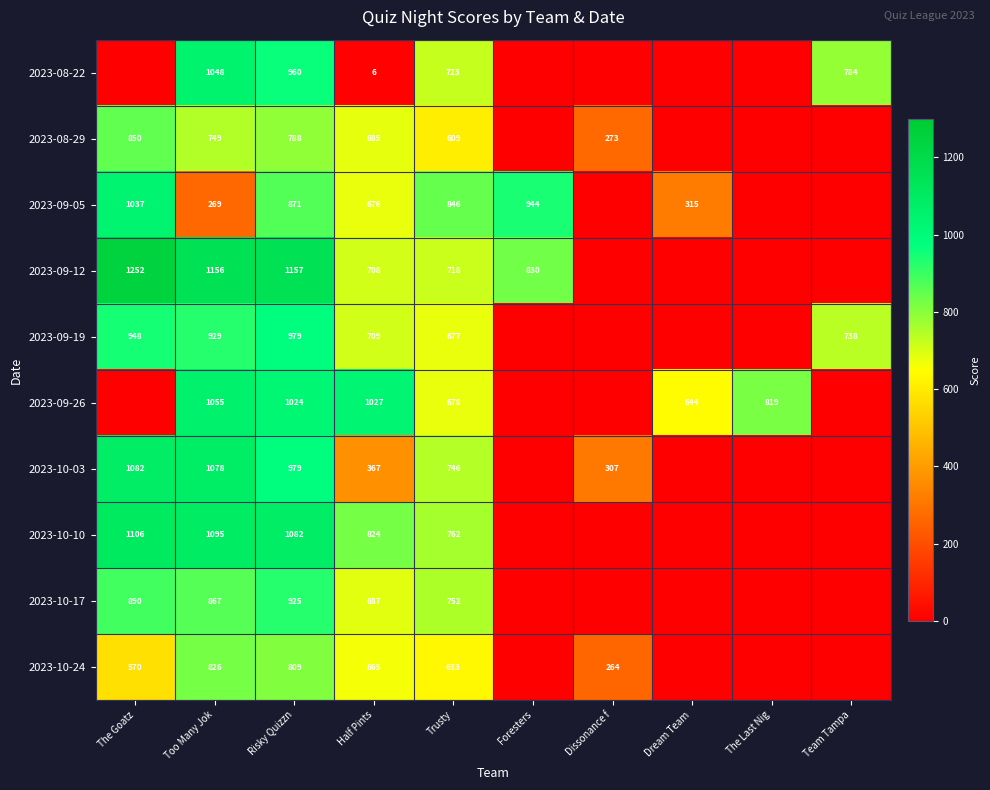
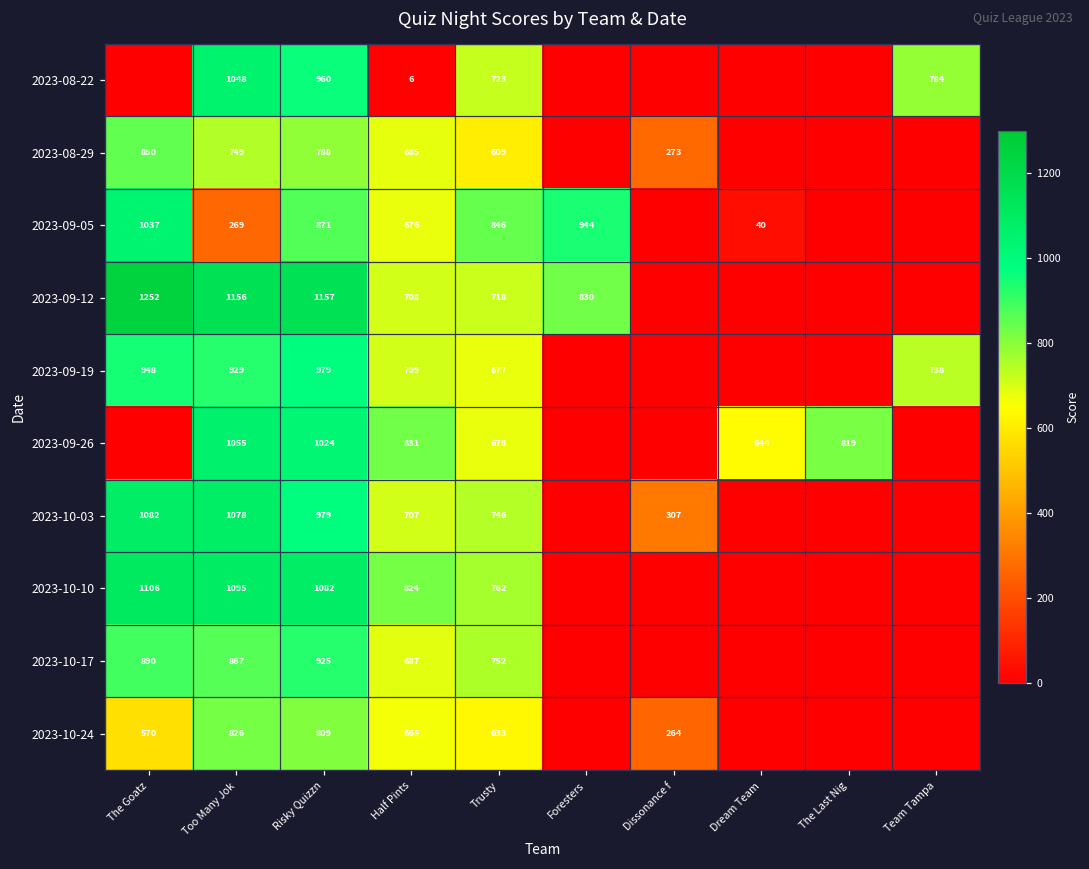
  {
    "2023-08-22": {
      "Too Many Jok": 1048,
      "Risky Quizzn": 960,
      "Half Pints": 6,
      "Trusty": 723,
      "Team Tampa": 784
    },
    "2023-08-29": {
      "The Goatz": 850,
      "Too Many Jok": 749,
      "Risky Quizzn": 788,
      "Half Pints": 685,
      "Trusty": 609,
      "Dissonance f": 273
    },
    "2023-09-05": {
      "The Goatz": 1037,
      "Too Many Jok": 269,
      "Risky Quizzn": 871,
      "Half Pints": 676,
      "Trusty": 846,
      "Foresters": 944,
-     "Dream Team": 315
+     "Dream Team": 40
    },
    "2023-09-12": {
      "The Goatz": 1252,
      "Too Many Jok": 1156,
      "Risky Quizzn": 1157,
      "Half Pints": 708,
      "Trusty": 718,
      "Foresters": 830
    },
    "2023-09-19": {
      "The Goatz": 948,
      "Too Many Jok": 929,
      "Risky Quizzn": 979,
      "Half Pints": 709,
      "Trusty": 677,
      "Team Tampa": 738
    },
    "2023-09-26": {
      "Too Many Jok": 1055,
      "Risky Quizzn": 1024,
-     "Half Pints": 1027,
+     "Half Pints": 831,
      "Trusty": 678,
      "Dream Team": 644,
      "The Last Nig": 819
    },
    "2023-10-03": {
      "The Goatz": 1082,
      "Too Many Jok": 1078,
      "Risky Quizzn": 979,
-     "Half Pints": 367,
+     "Half Pints": 707,
      "Trusty": 746,
      "Dissonance f": 307
    },
    "2023-10-10": {
      "The Goatz": 1106,
      "Too Many Jok": 1095,
      "Risky Quizzn": 1082,
      "Half Pints": 824,
      "Trusty": 762
    },
    "2023-10-17": {
      "The Goatz": 890,
      "Too Many Jok": 867,
      "Risky Quizzn": 925,
      "Half Pints": 687,
      "Trusty": 752
    },
    "2023-10-24": {
      "The Goatz": 570,
      "Too Many Jok": 826,
      "Risky Quizzn": 809,
      "Half Pints": 665,
      "Trusty": 633,
      "Dissonance f": 264
    }
  }
